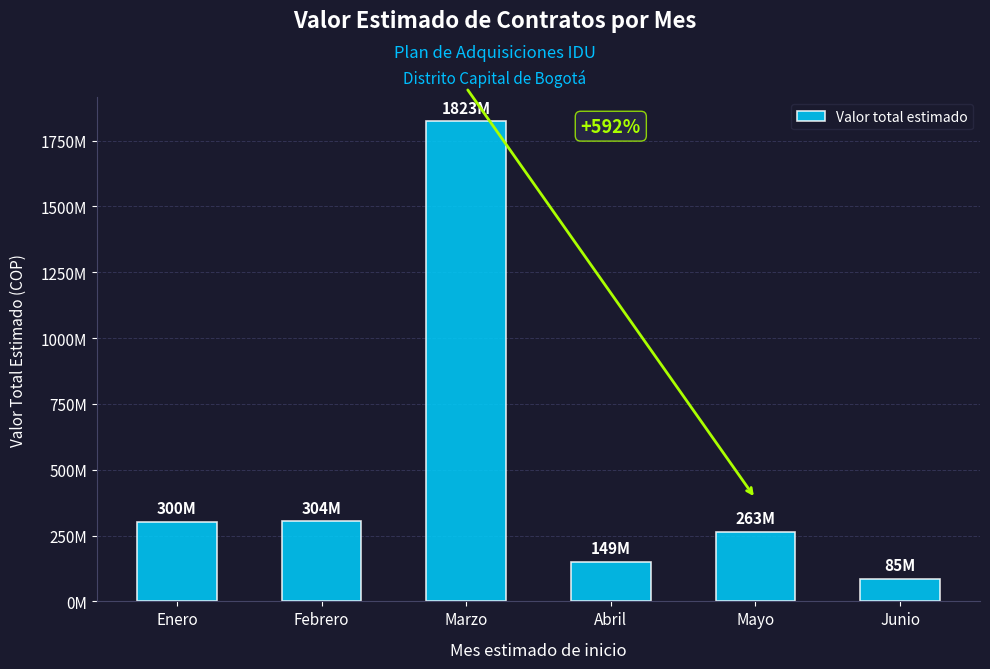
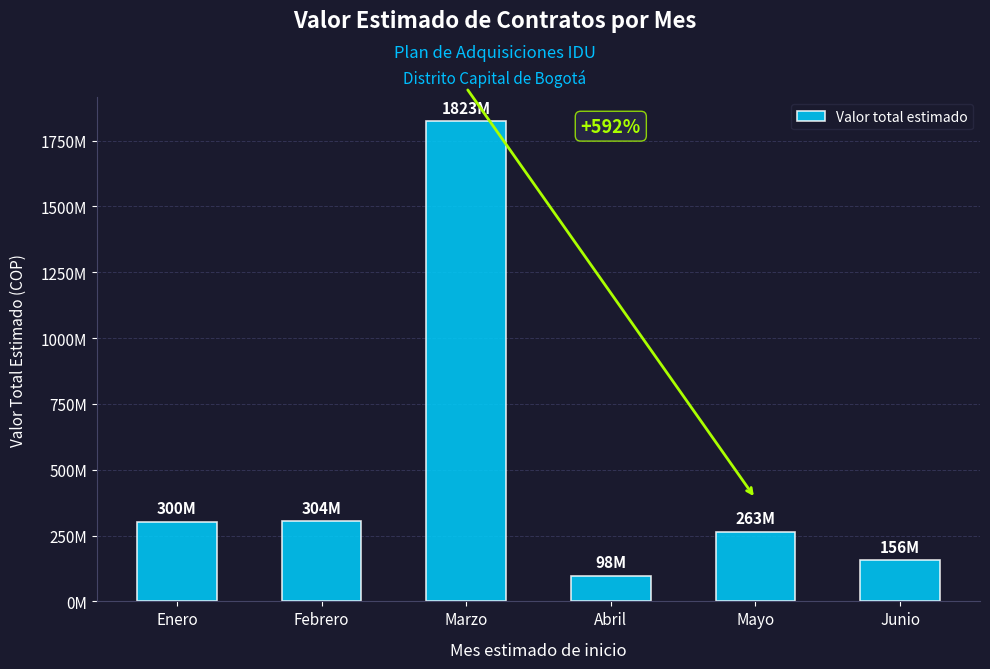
  {
    "Enero": "300M",
    "Febrero": "304M",
    "Marzo": "1823M",
-   "Abril": "149M",
+   "Abril": "98M",
    "Mayo": "263M",
-   "Junio": "85M"
+   "Junio": "156M"
  }
